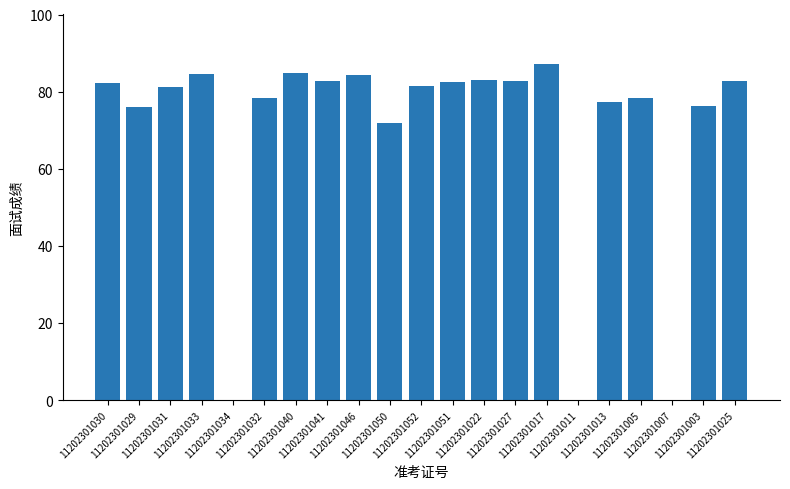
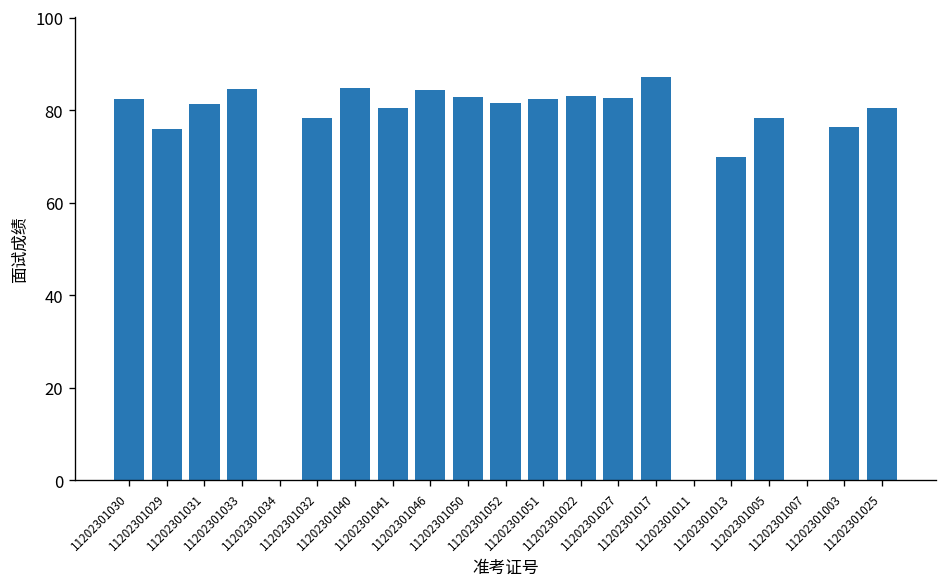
  {
    "11202301030": 82,
    "11202301029": 76,
    "11202301031": 81,
    "11202301033": 85,
    "11202301034": 0,
    "11202301032": 78,
    "11202301040": 85,
-   "11202301041": 83,
+   "11202301041": 81,
    "11202301046": 84,
-   "11202301050": 72,
+   "11202301050": 83,
    "11202301052": 81,
    "11202301051": 82,
    "11202301022": 83,
    "11202301027": 83,
    "11202301017": 87,
    "11202301011": 0,
-   "11202301013": 77,
+   "11202301013": 70,
    "11202301005": 78,
    "11202301007": 0,
    "11202301003": 76,
-   "11202301025": 83
+   "11202301025": 80
  }
